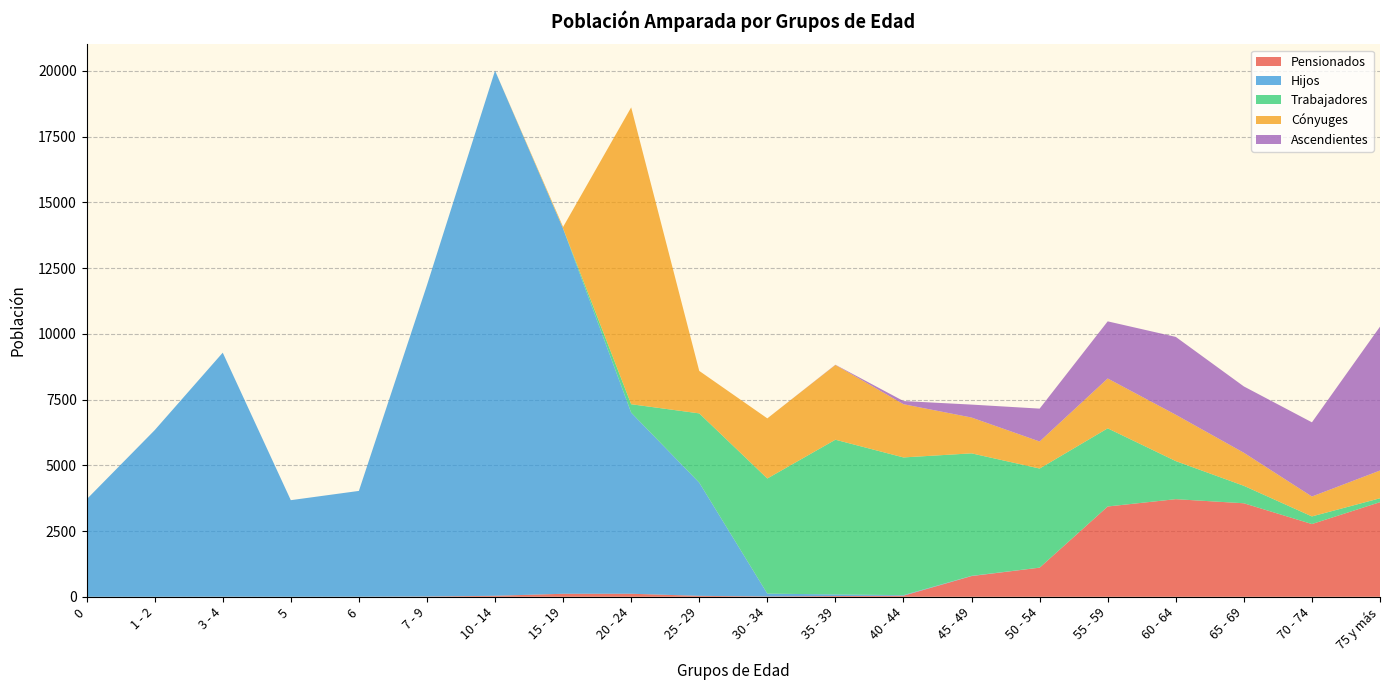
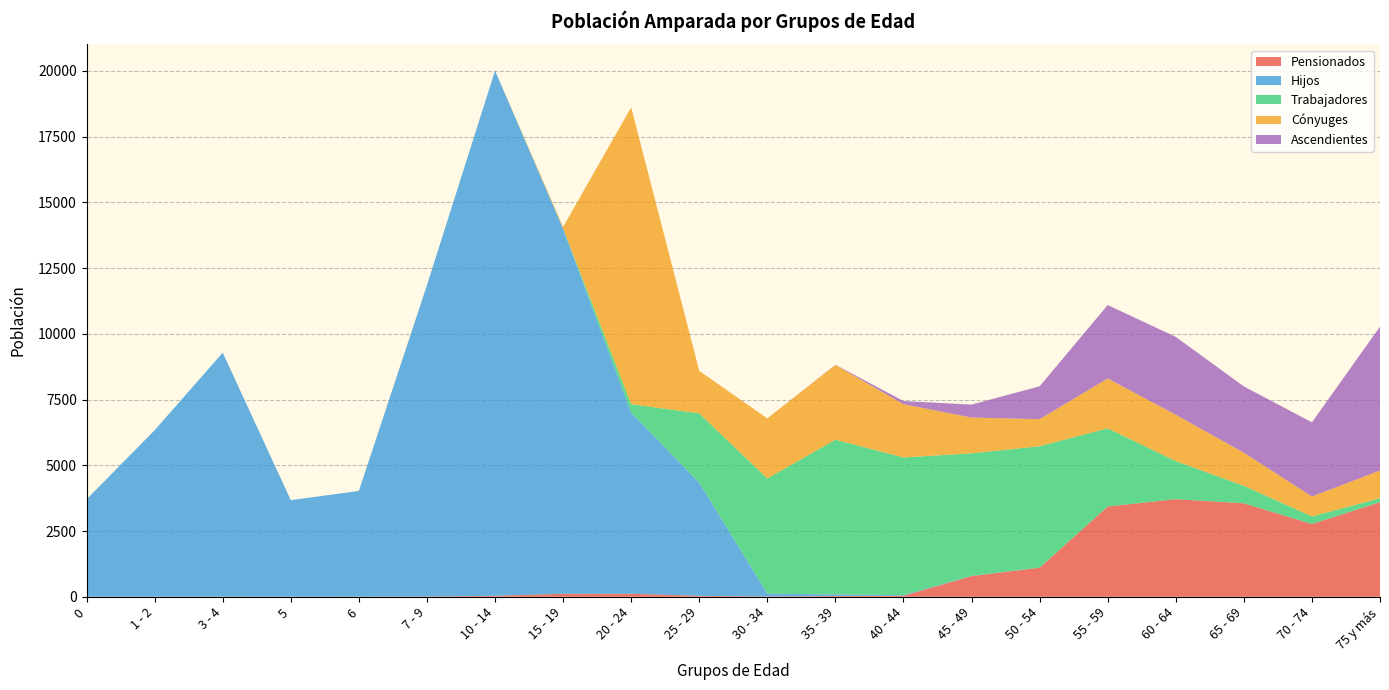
  {
    "Pensionados": {
      "0": 0,
      "1 - 2": 0,
      "5": 0,
      "15 - 19": 100,
      "20 - 24": 100
    },
    "Hijos": {
      "20 - 24": 6900,
      "25 - 29": 4300,
      "30 - 34": 100
    },
    "Trabajadores": {
      "20 - 24": 300,
      "25 - 29": 2600,
      "30 - 34": 4400,
      "35 - 39": 5900,
      "40 - 44": 5200,
      "45 - 49": 4700,
-     "50 - 54": 3800,
+     "50 - 54": 4600,
      "55 - 59": 3000,
      "60 - 64": 1400,
      "65 - 69": 700,
      "70 - 74": 300,
      "75 y más": 100
    },
    "Cónyuges": {
      "40 - 44": 2000,
      "45 - 49": 1400,
      "50 - 54": 1000,
      "55 - 59": 1900,
      "60 - 64": 1800,
      "65 - 69": 1300,
      "70 - 74": 800,
      "75 y más": 1100
    },
    "Ascendientes": {
      "40 - 44": 100,
      "45 - 49": 500,
      "50 - 54": 1300,
-     "55 - 59": 2200,
+     "55 - 59": 2800,
      "60 - 64": 3000,
      "65 - 69": 2500,
      "70 - 74": 2800,
      "75 y más": 5500
    }
  }
